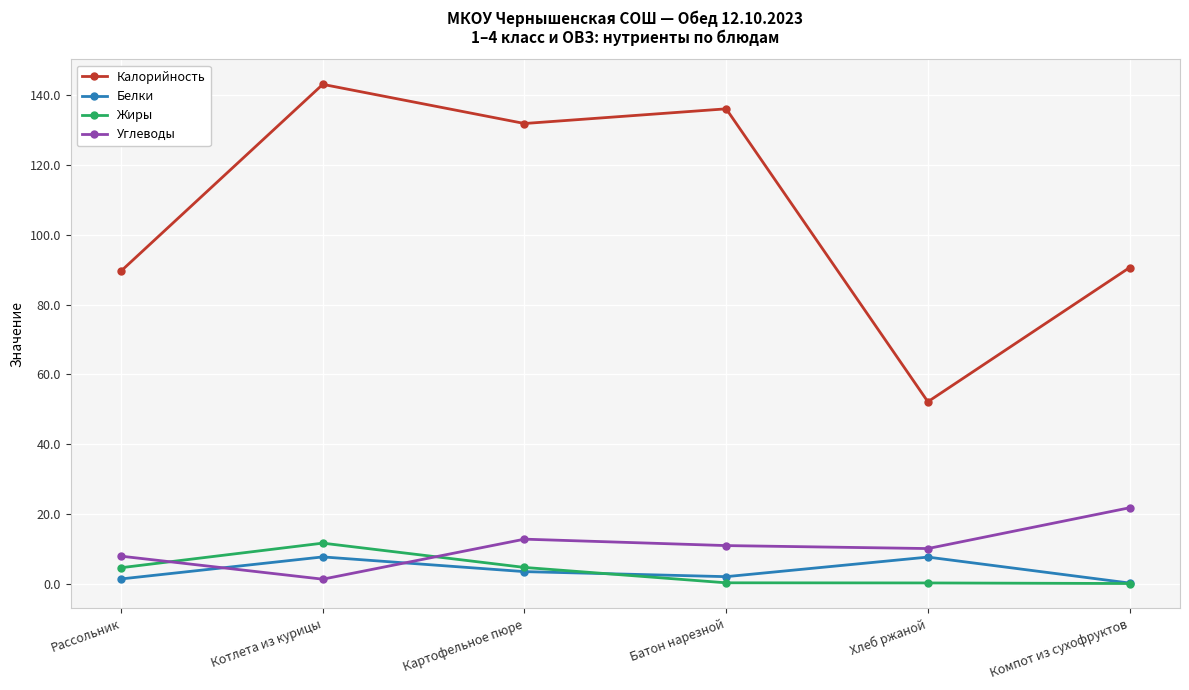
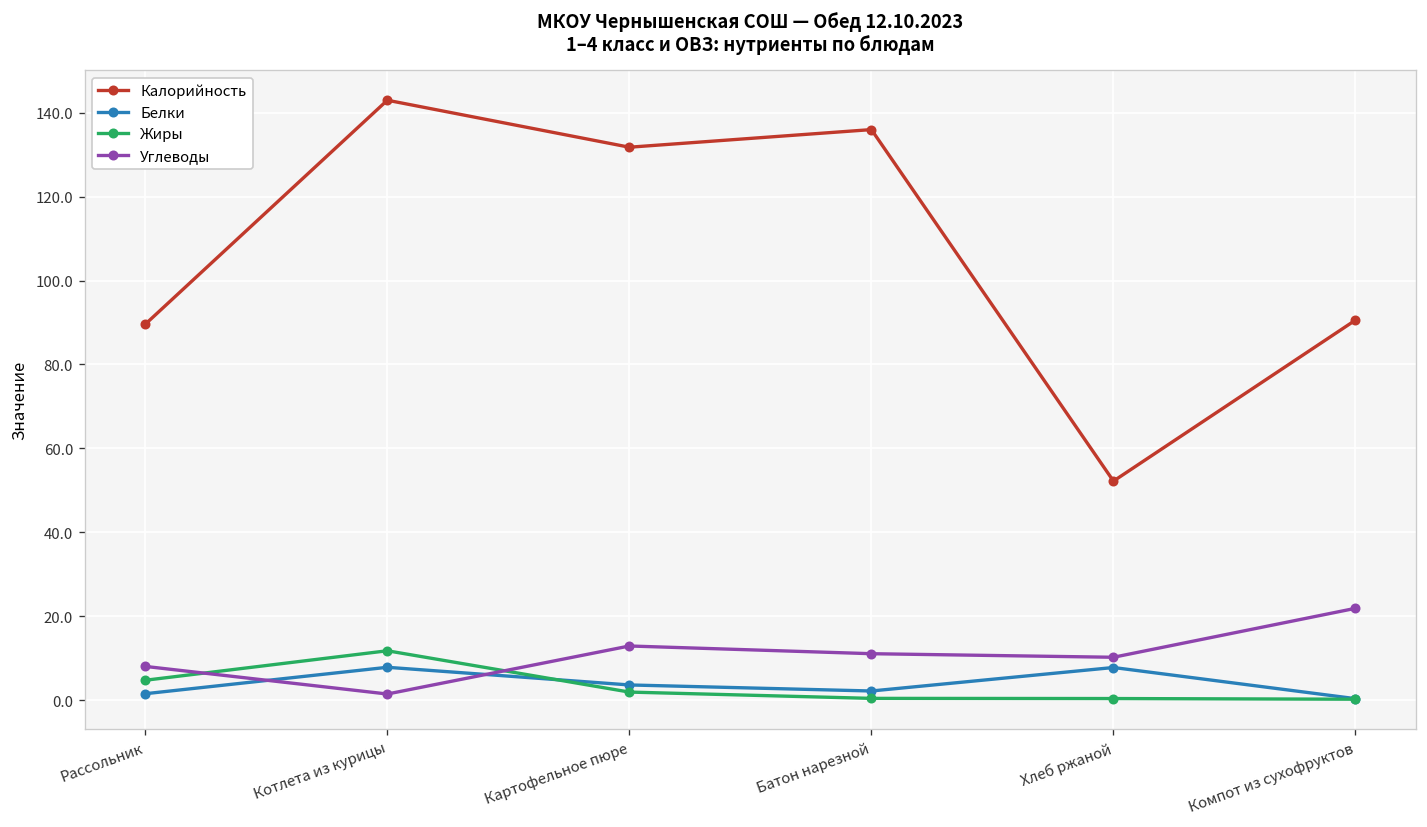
  {
    "Калорийность": {
      "Рассольник": 90,
      "Котлета из курицы": 143,
      "Картофельное пюре": 132,
      "Батон нарезной": 136,
      "Хлеб ржаной": 52,
      "Компот из сухофруктов": 91
    },
    "Белки": {
      "Рассольник": 2,
      "Котлета из курицы": 8,
      "Картофельное пюре": 4,
      "Батон нарезной": 2,
      "Хлеб ржаной": 8
    },
    "Жиры": {
      "Рассольник": 5,
      "Котлета из курицы": 12,
-     "Картофельное пюре": 5,
+     "Картофельное пюре": 2,
      "Батон нарезной": 0,
      "Хлеб ржаной": 0
    },
    "Углеводы": {
      "Рассольник": 8,
      "Котлета из курицы": 1,
      "Картофельное пюре": 13,
      "Батон нарезной": 11,
      "Хлеб ржаной": 10,
      "Компот из сухофруктов": 22
    }
  }
